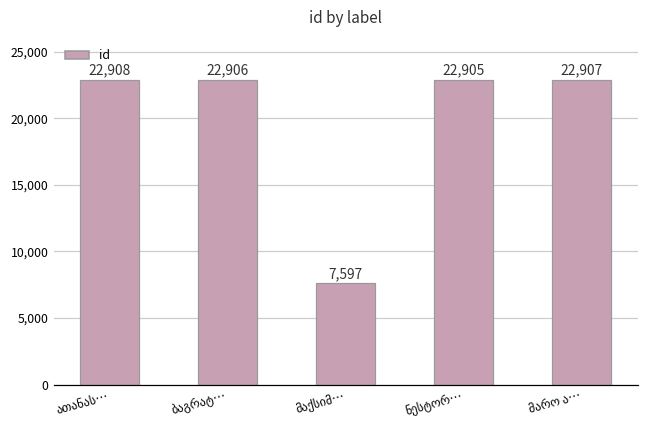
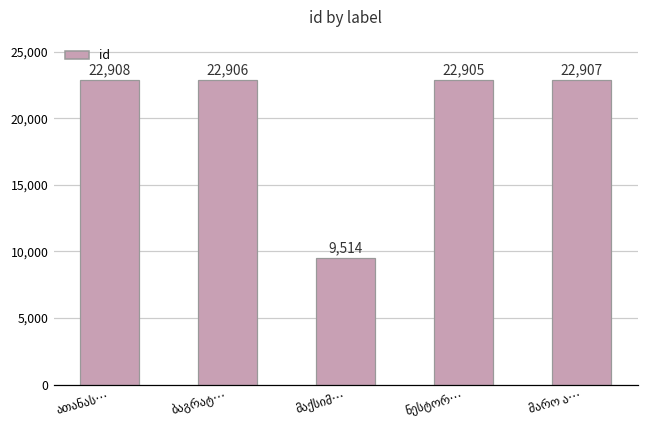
  {
    "ათანას…": "22,908",
    "ბაგრატ…": "22,906",
-   "მაქსიმ…": "7,597",
+   "მაქსიმ…": "9,514",
    "ნესტორ…": "22,905",
    "მარო ა…": "22,907"
  }
